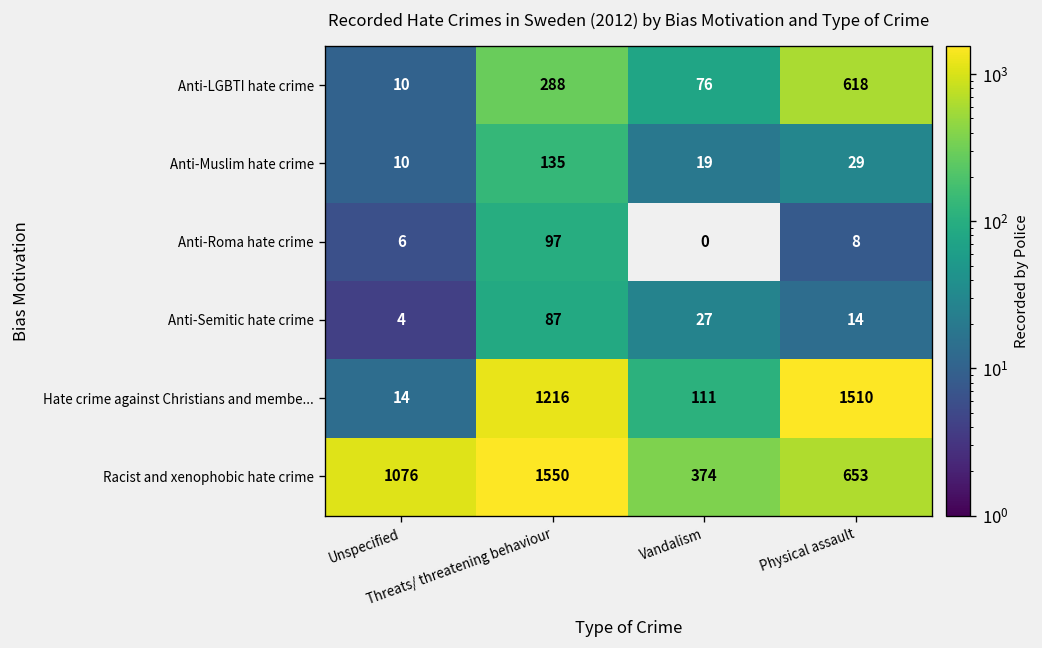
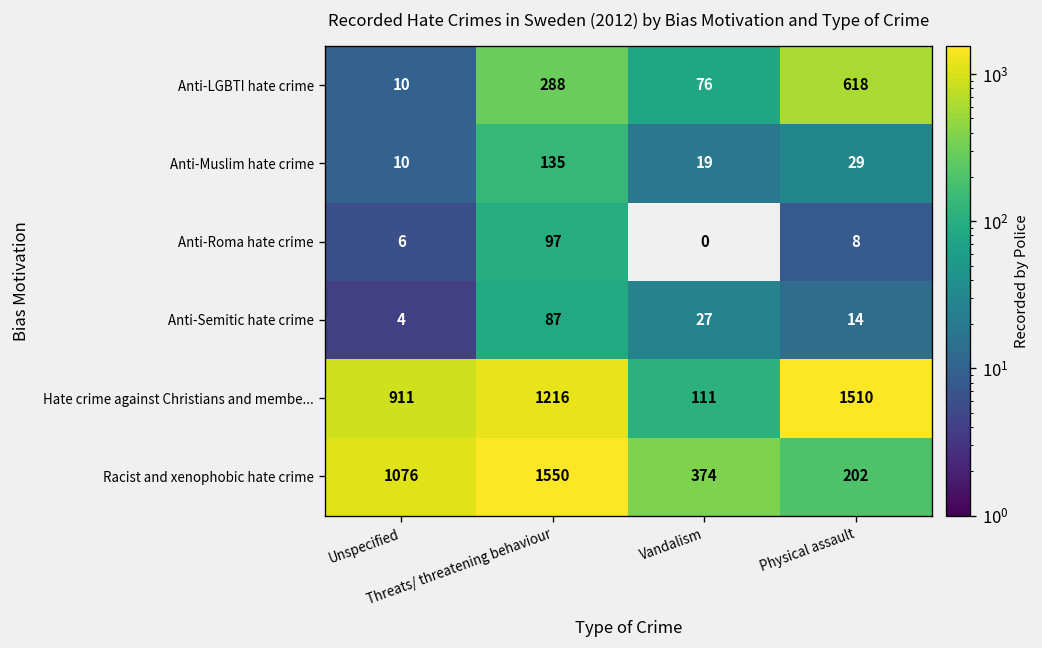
  {
    "Anti-LGBTI hate crime": {
      "Unspecified": 10,
      "Threats/ threatening behaviour": 288,
      "Vandalism": 76,
      "Physical assault": 618
    },
    "Anti-Muslim hate crime": {
      "Unspecified": 10,
      "Threats/ threatening behaviour": 135,
      "Vandalism": 19,
      "Physical assault": 29
    },
    "Anti-Roma hate crime": {
      "Unspecified": 6,
      "Threats/ threatening behaviour": 97,
      "Physical assault": 8
    },
    "Anti-Semitic hate crime": {
      "Unspecified": 4,
      "Threats/ threatening behaviour": 87,
      "Vandalism": 27,
      "Physical assault": 14
    },
    "Hate crime against Christians and membe...": {
-     "Unspecified": 14,
+     "Unspecified": 911,
      "Threats/ threatening behaviour": 1216,
      "Vandalism": 111,
      "Physical assault": 1510
    },
    "Racist and xenophobic hate crime": {
      "Unspecified": 1076,
      "Threats/ threatening behaviour": 1550,
      "Vandalism": 374,
-     "Physical assault": 653
+     "Physical assault": 202
    }
  }
